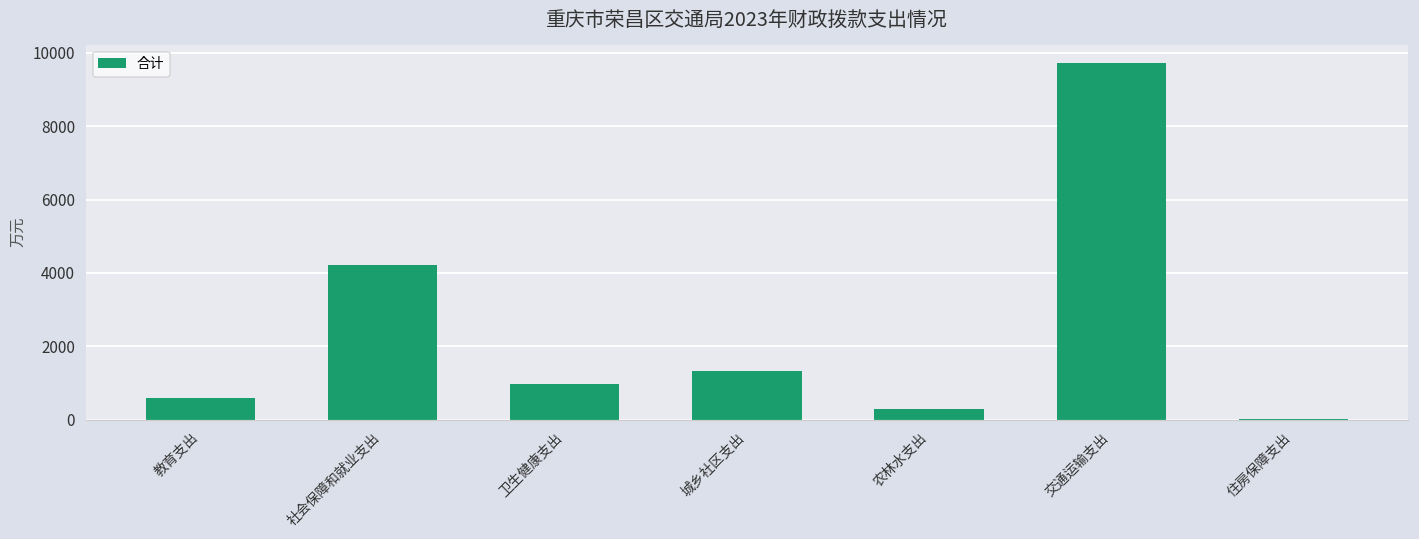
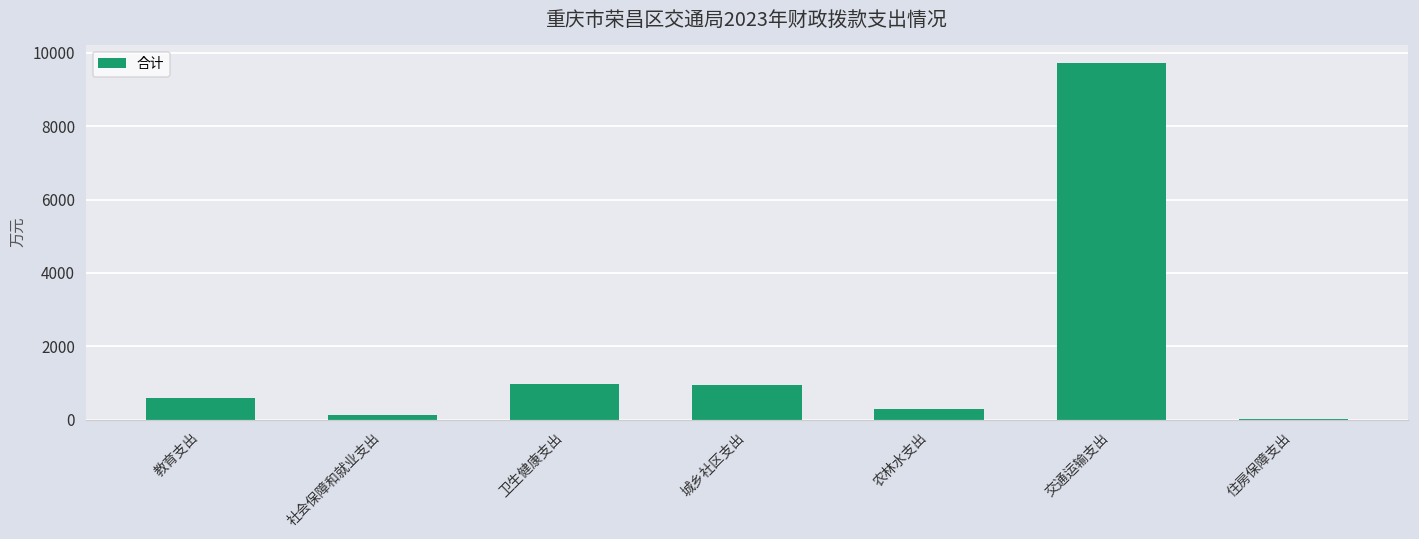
  {
    "教育支出": 600,
-   "社会保障和就业支出": 4200,
+   "社会保障和就业支出": 100,
    "卫生健康支出": 1000,
-   "城乡社区支出": 1300,
+   "城乡社区支出": 900,
    "农林水支出": 300,
    "交通运输支出": 9700
  }
